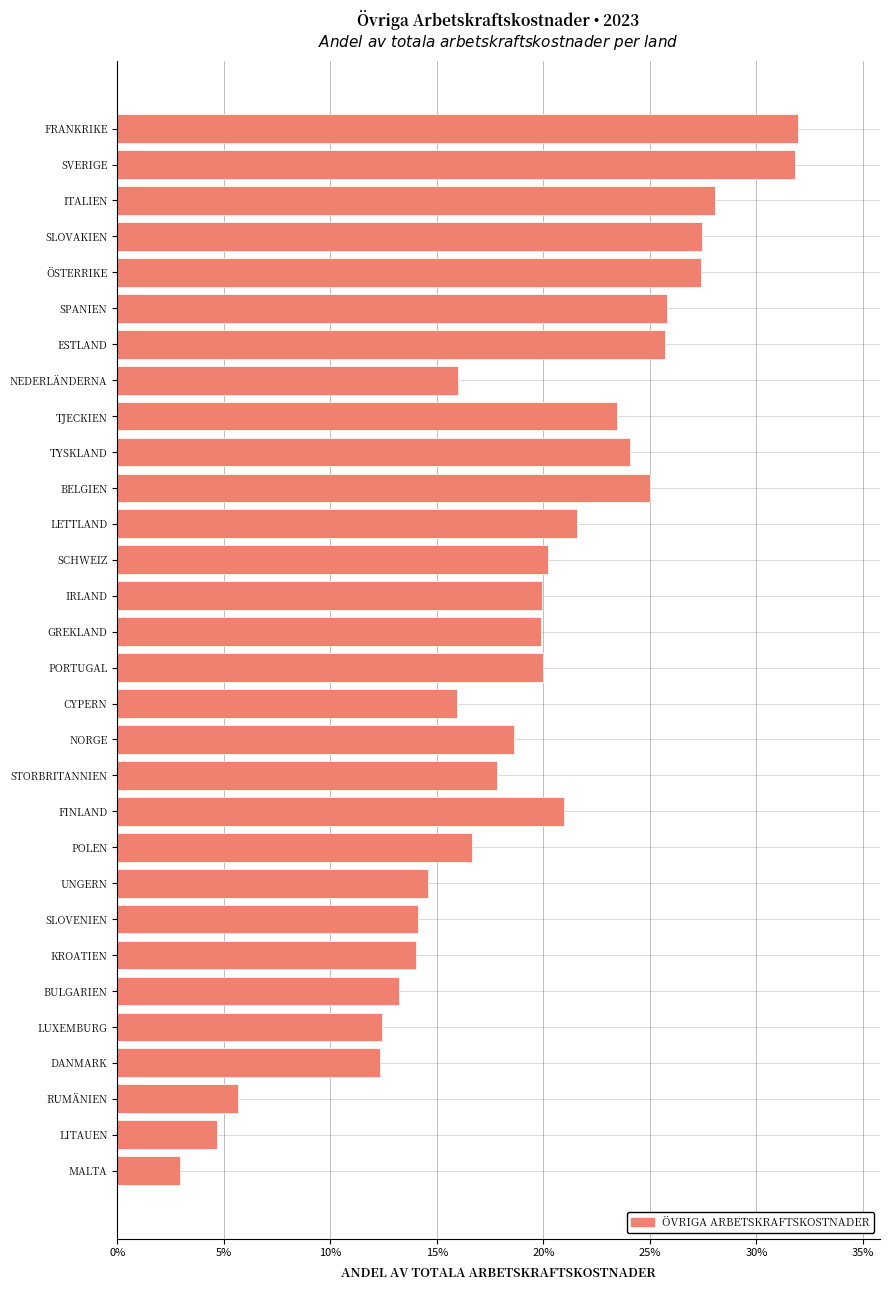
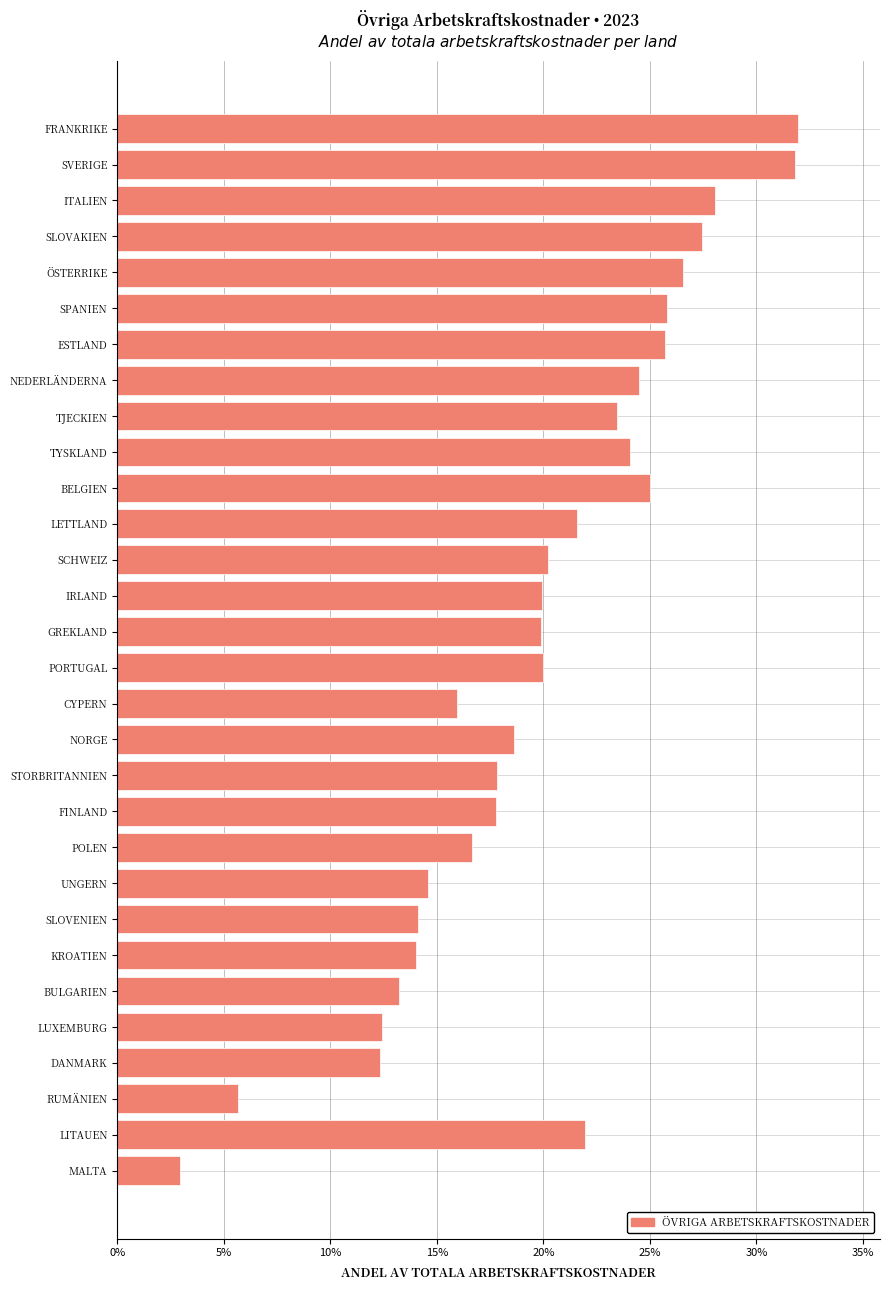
  {
    "FRANKRIKE": "32.0%",
    "SVERIGE": "31.8%",
    "ITALIEN": "28.1%",
    "SLOVAKIEN": "27.5%",
-   "ÖSTERRIKE": "27.4%",
+   "ÖSTERRIKE": "26.5%",
    "SPANIEN": "25.8%",
    "ESTLAND": "25.7%",
-   "NEDERLÄNDERNA": "16.0%",
+   "NEDERLÄNDERNA": "24.5%",
    "TJECKIEN": "23.5%",
    "TYSKLAND": "24.0%",
    "BELGIEN": "25.0%",
    "LETTLAND": "21.6%",
    "SCHWEIZ": "20.2%",
    "IRLAND": "20.0%",
    "GREKLAND": "19.9%",
    "PORTUGAL": "20.0%",
    "CYPERN": "15.9%",
    "NORGE": "18.6%",
    "STORBRITANNIEN": "17.8%",
-   "FINLAND": "21.0%",
+   "FINLAND": "17.8%",
    "POLEN": "16.7%",
    "UNGERN": "14.6%",
    "SLOVENIEN": "14.1%",
    "KROATIEN": "14.0%",
    "BULGARIEN": "13.2%",
    "LUXEMBURG": "12.4%",
    "DANMARK": "12.3%",
    "RUMÄNIEN": "5.7%",
-   "LITAUEN": "4.7%",
+   "LITAUEN": "22.0%",
    "MALTA": "3.0%"
  }
